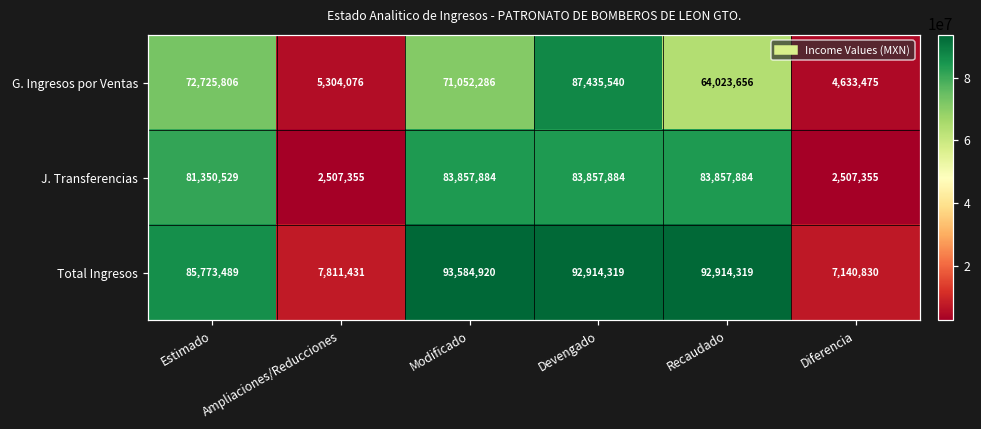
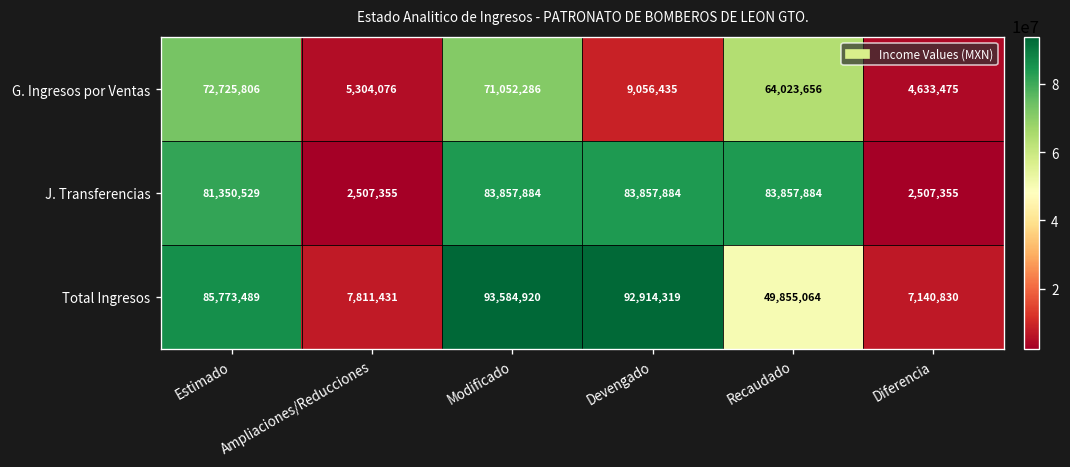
  {
    "G. Ingresos por Ventas": {
      "Estimado": "72,725,806",
      "Ampliaciones/Reducciones": "5,304,076",
      "Modificado": "71,052,286",
-     "Devengado": "87,435,540",
+     "Devengado": "9,056,435",
      "Recaudado": "64,023,656",
      "Diferencia": "4,633,475"
    },
    "J. Transferencias": {
      "Estimado": "81,350,529",
      "Ampliaciones/Reducciones": "2,507,355",
      "Modificado": "83,857,884",
      "Devengado": "83,857,884",
      "Recaudado": "83,857,884",
      "Diferencia": "2,507,355"
    },
    "Total Ingresos": {
      "Estimado": "85,773,489",
      "Ampliaciones/Reducciones": "7,811,431",
      "Modificado": "93,584,920",
      "Devengado": "92,914,319",
-     "Recaudado": "92,914,319",
+     "Recaudado": "49,855,064",
      "Diferencia": "7,140,830"
    }
  }
